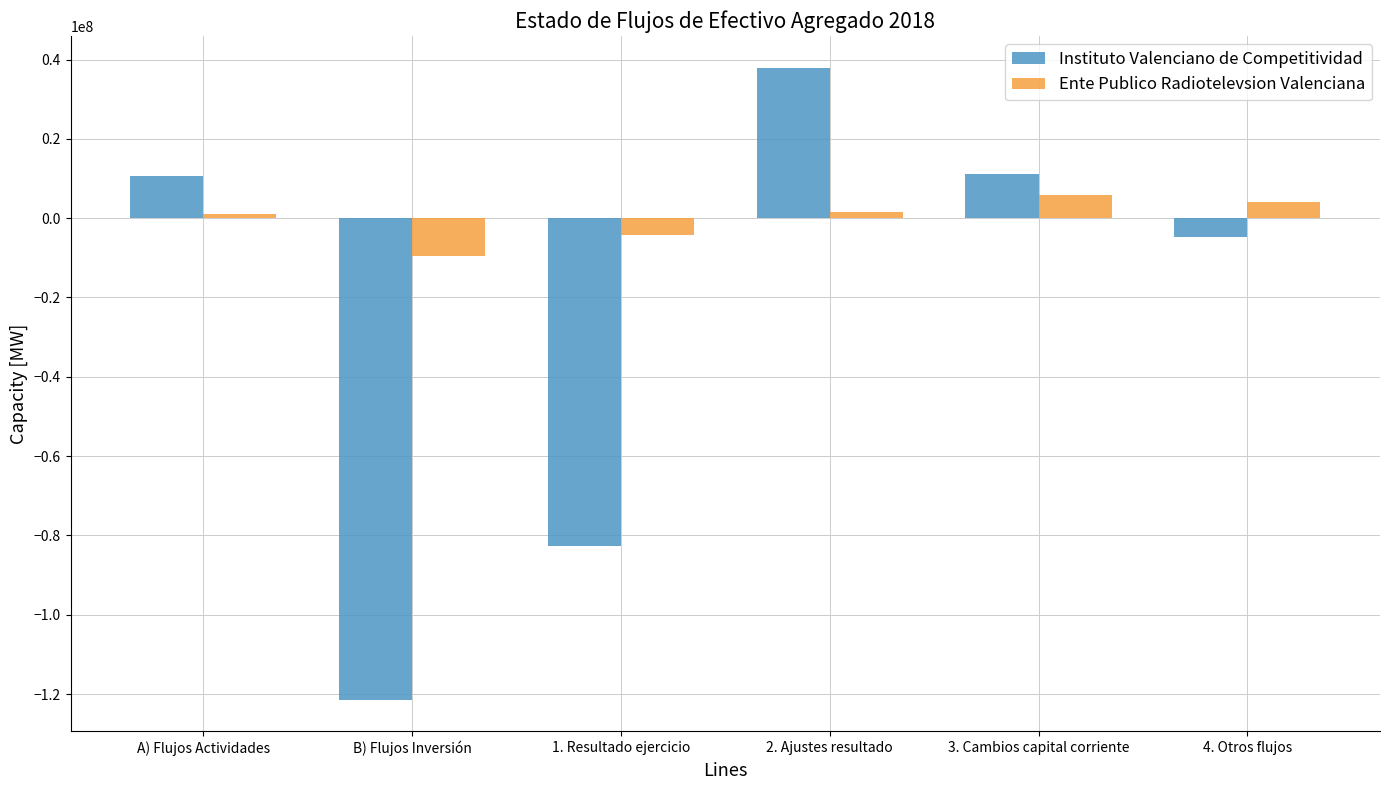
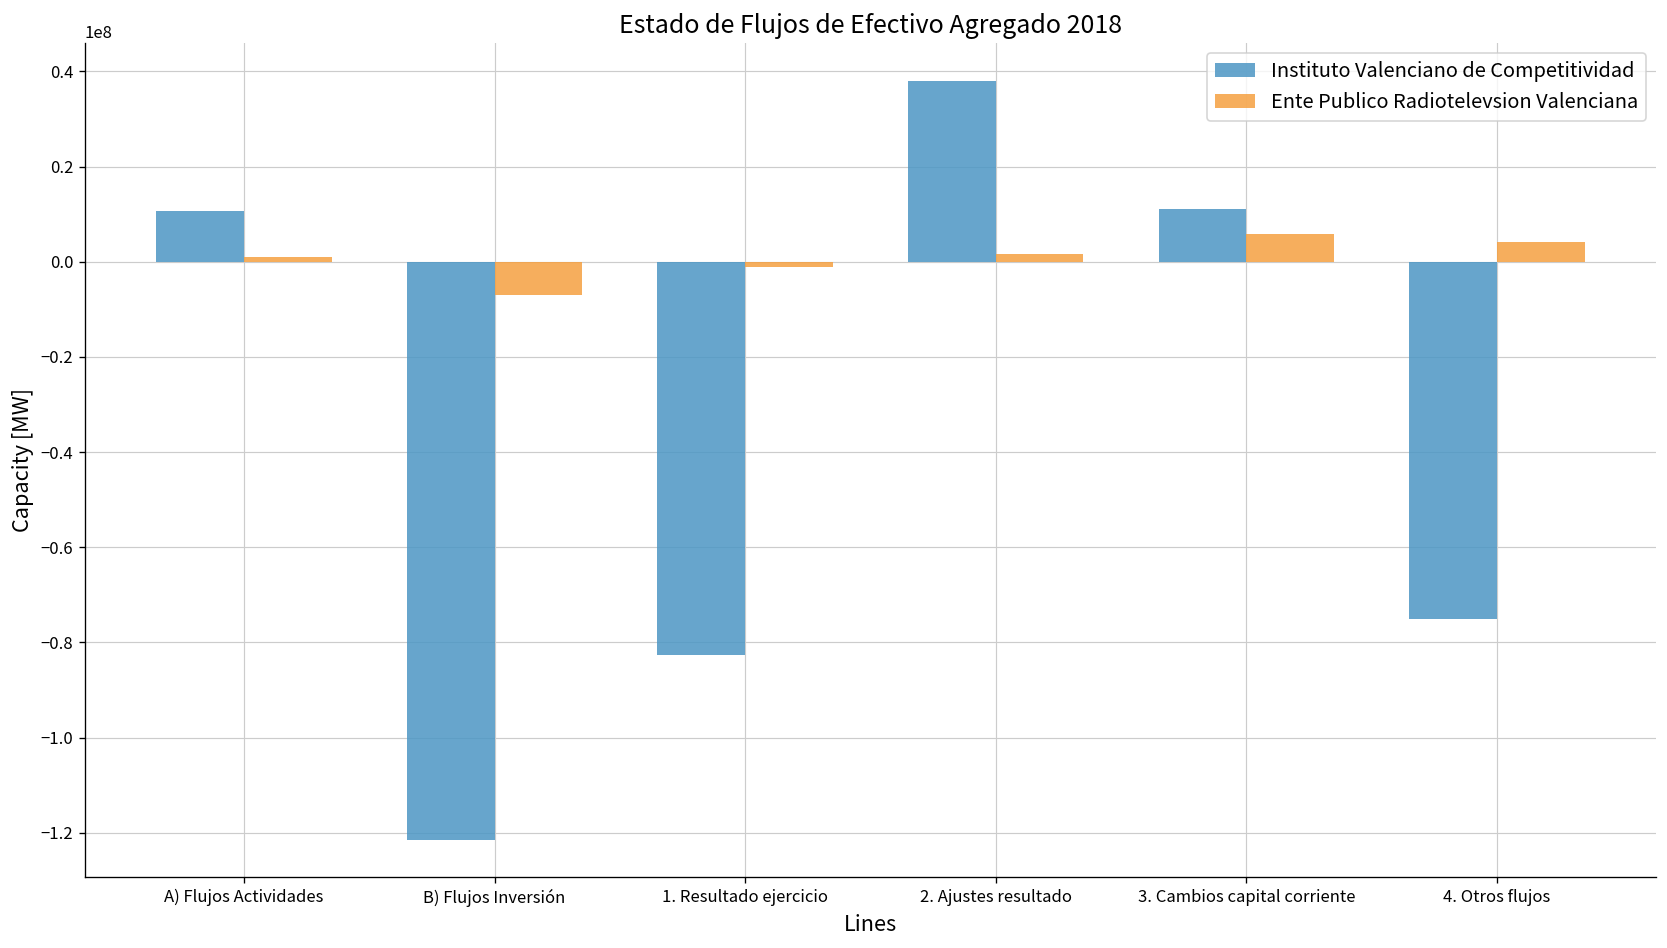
  {
    "Instituto Valenciano de Competitividad": {
      "A) Flujos Actividades": 11000000,
      "B) Flujos Inversión": -121000000,
      "1. Resultado ejercicio": -83000000,
      "2. Ajustes resultado": 38000000,
      "3. Cambios capital corriente": 11000000,
-     "4. Otros flujos": -5000000
+     "4. Otros flujos": -75000000
    },
    "Ente Publico Radiotelevsion Valenciana": {
      "A) Flujos Actividades": 1000000,
-     "B) Flujos Inversión": -10000000,
-     "1. Resultado ejercicio": -4000000,
+     "B) Flujos Inversión": -7000000,
+     "1. Resultado ejercicio": -1000000,
      "2. Ajustes resultado": 2000000,
      "3. Cambios capital corriente": 6000000,
      "4. Otros flujos": 4000000
    }
  }
